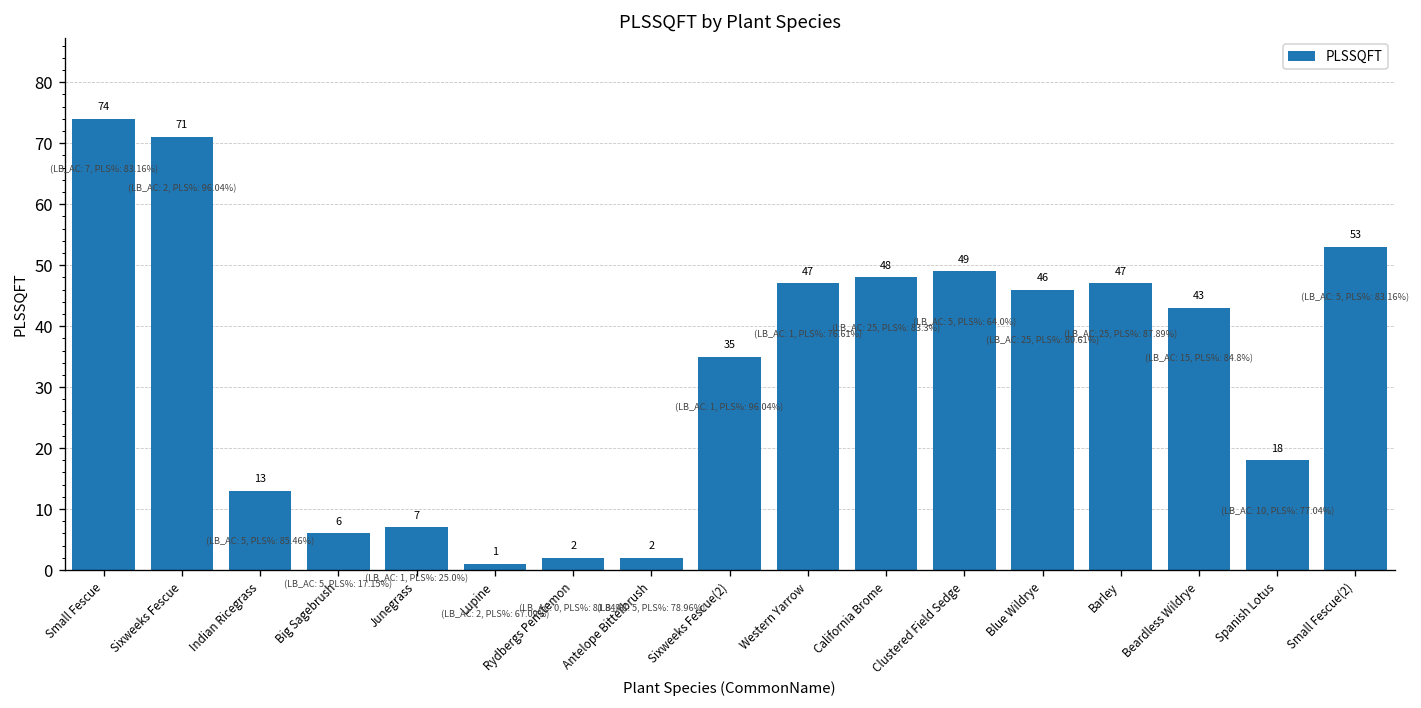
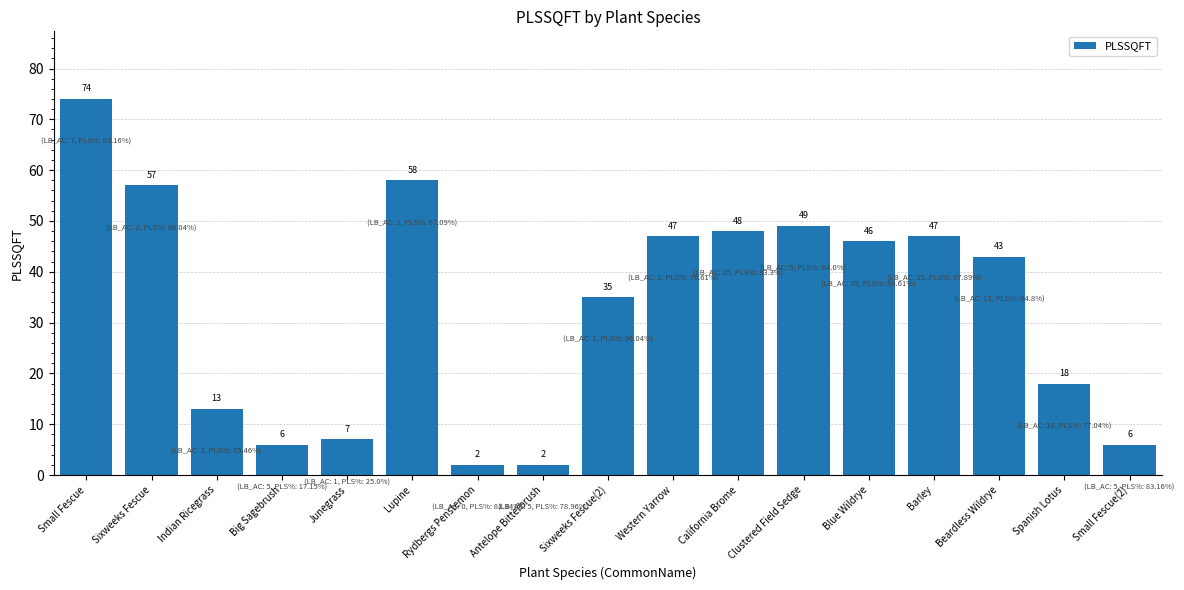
  {
    "Small Fescue": 74,
-   "Sixweeks Fescue": 71,
+   "Sixweeks Fescue": 57,
    "Indian Ricegrass": 13,
    "Big Sagebrush": 6,
    "Junegrass": 7,
-   "Lupine": 1,
+   "Lupine": 58,
    "Rydbergs Penstemon": 2,
    "Antelope Bitterbrush": 2,
    "Sixweeks Fescue(2)": 35,
    "Western Yarrow": 47,
    "California Brome": 48,
    "Clustered Field Sedge": 49,
    "Blue Wildrye": 46,
    "Barley": 47,
    "Beardless Wildrye": 43,
    "Spanish Lotus": 18,
-   "Small Fescue(2)": 53
+   "Small Fescue(2)": 6
  }
